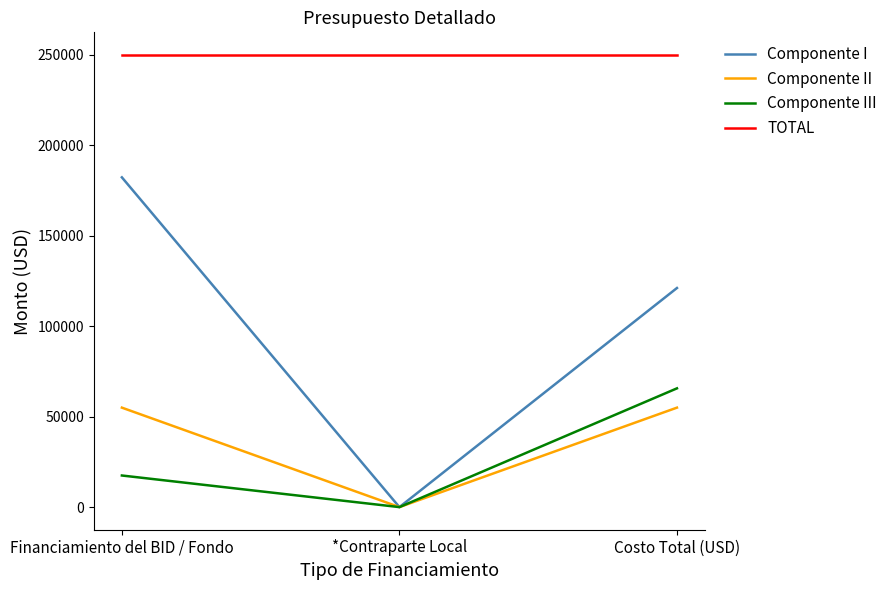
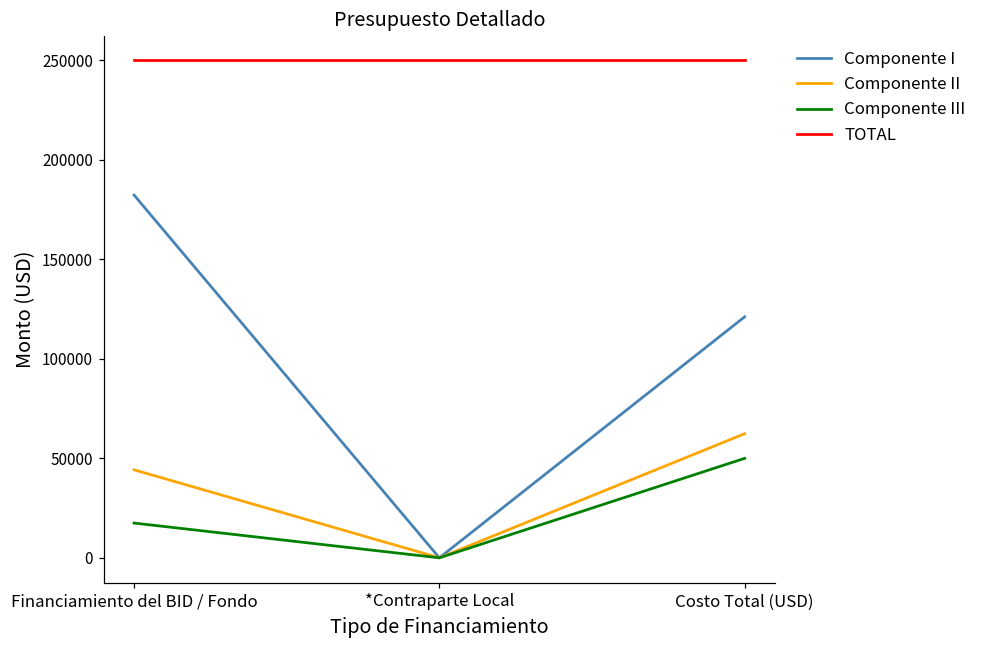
  {
    "Componente I": {
      "Financiamiento del BID / Fondo": 182000,
      "Costo Total (USD)": 121000
    },
    "Componente II": {
-     "Financiamiento del BID / Fondo": 55000,
-     "Costo Total (USD)": 55000
+     "Financiamiento del BID / Fondo": 44000,
+     "Costo Total (USD)": 62000
    },
    "Componente III": {
      "Financiamiento del BID / Fondo": 17000,
-     "Costo Total (USD)": 66000
+     "Costo Total (USD)": 50000
    },
    "TOTAL": {
      "Financiamiento del BID / Fondo": 250000,
      "*Contraparte Local": 250000,
      "Costo Total (USD)": 250000
    }
  }
